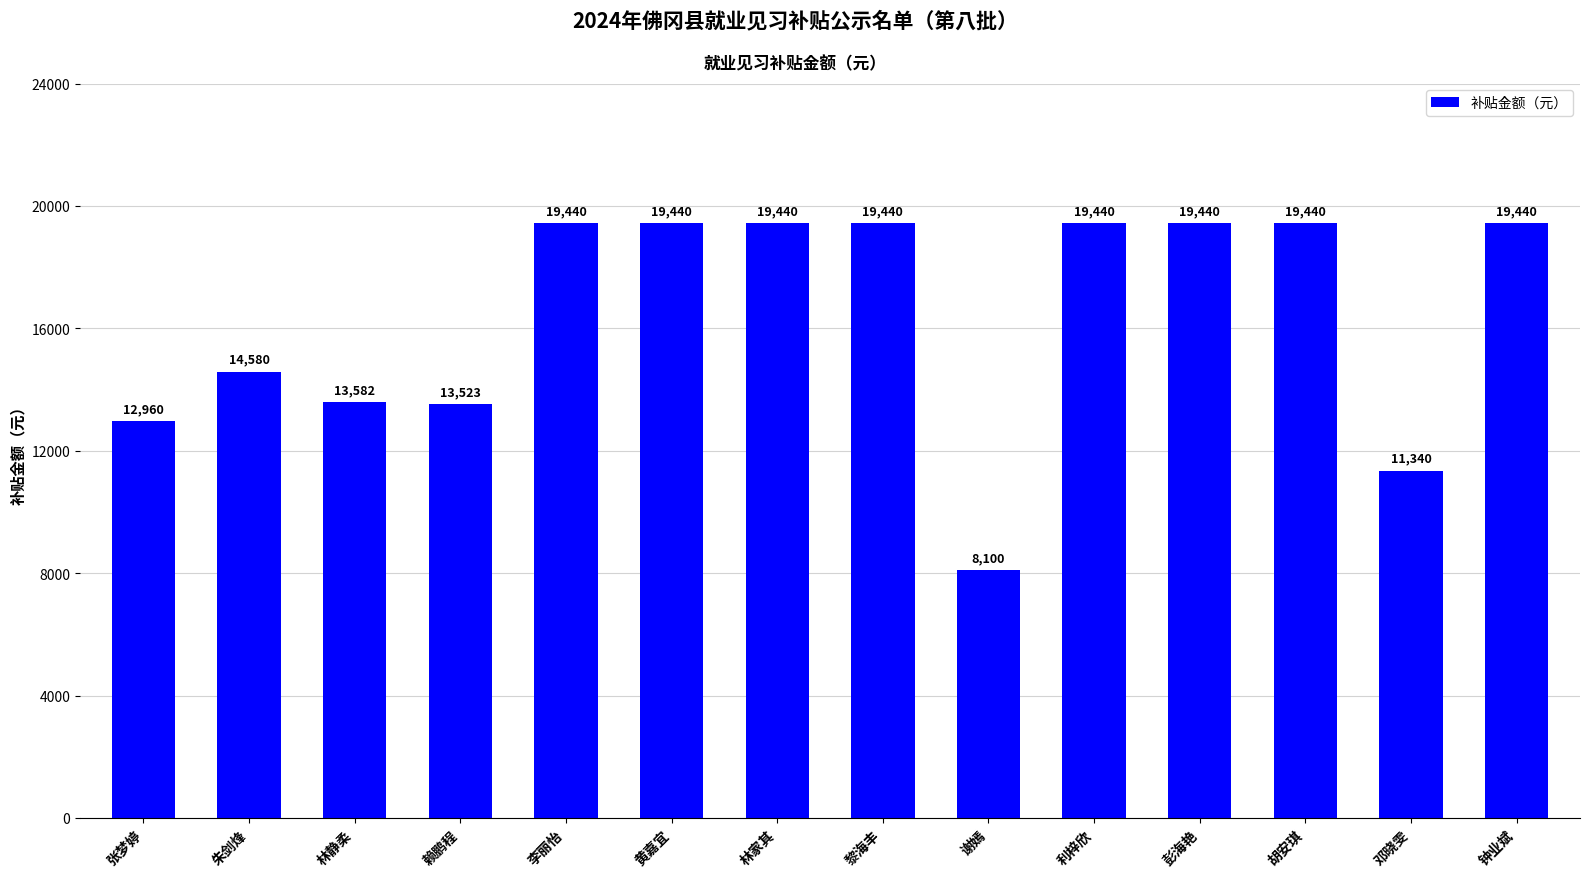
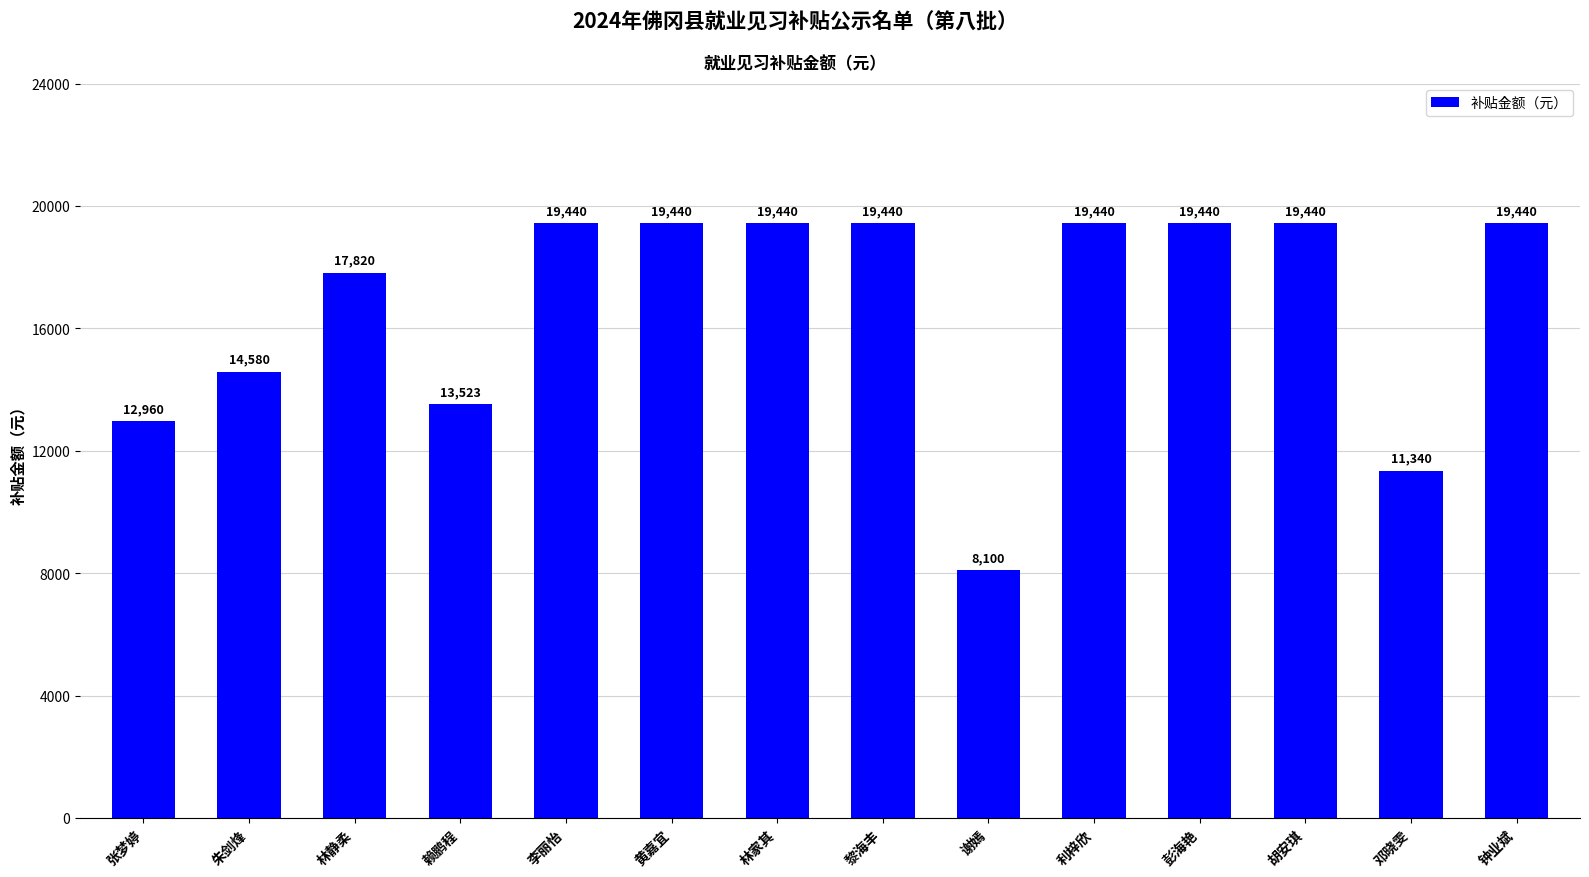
  {
    "张梦婷": "12,960",
    "朱剑烽": "14,580",
-   "林静柔": "13,582",
+   "林静柔": "17,820",
    "赖鹏程": "13,523",
    "李丽怡": "19,440",
    "黄嘉宜": "19,440",
    "林家其": "19,440",
    "黎海丰": "19,440",
    "谢嫣": "8,100",
    "利梓欣": "19,440",
    "彭海艳": "19,440",
    "胡安琪": "19,440",
    "邓晓雯": "11,340",
    "钟业斌": "19,440"
  }
